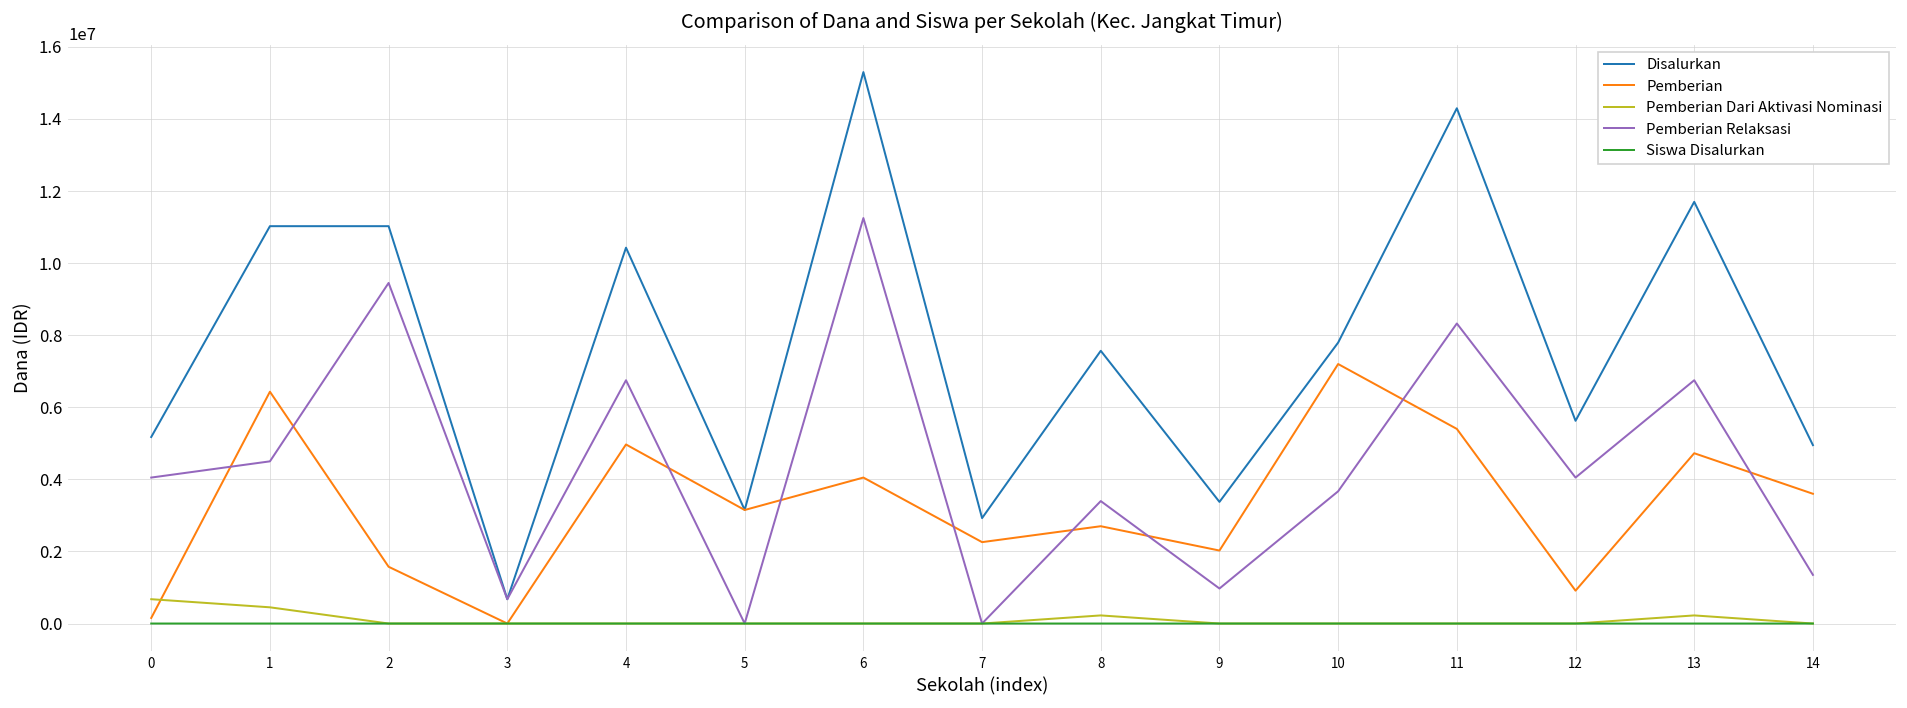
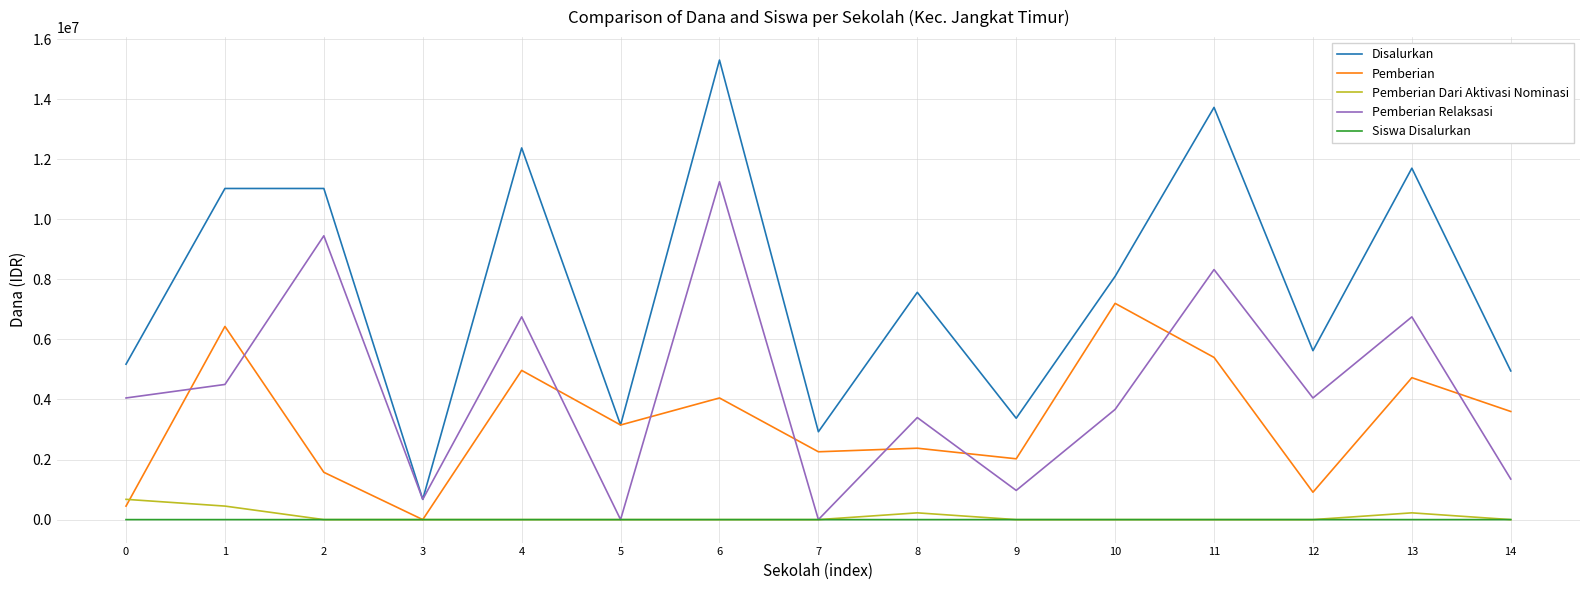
  {
    "Disalurkan": {
      "0": 5200000,
      "1": 11000000,
      "2": 11000000,
-     "4": 10400000,
+     "4": 12400000,
      "6": 15300000,
      "7": 2900000,
      "8": 7600000,
      "9": 3400000,
-     "10": 7800000,
-     "11": 14300000,
+     "10": 8100000,
+     "11": 13700000,
      "12": 5600000,
      "13": 11700000,
      "14": 5000000
    },
    "Pemberian": {
-     "0": 200000,
+     "0": 500000,
      "1": 6400000,
      "2": 1600000,
      "4": 5000000,
      "6": 4100000,
      "7": 2300000,
-     "8": 2700000,
+     "8": 2400000,
      "9": 2000000,
      "10": 7200000,
      "11": 5400000,
      "12": 900000,
      "13": 4700000,
      "14": 3600000
    },
    "Pemberian Dari Aktivasi Nominasi": {
      "0": 700000,
      "1": 500000,
      "8": 200000,
      "13": 200000
    },
    "Pemberian Relaksasi": {
      "0": 4100000,
      "1": 4500000,
      "2": 9500000,
      "4": 6800000,
      "6": 11300000,
      "8": 3400000,
      "9": 1000000,
      "10": 3700000,
      "11": 8300000,
      "12": 4100000,
      "13": 6800000,
      "14": 1400000
    },
    "Siswa Disalurkan": {
      "0": 0,
      "1": 0,
      "8": 0,
      "13": 0
    }
  }
